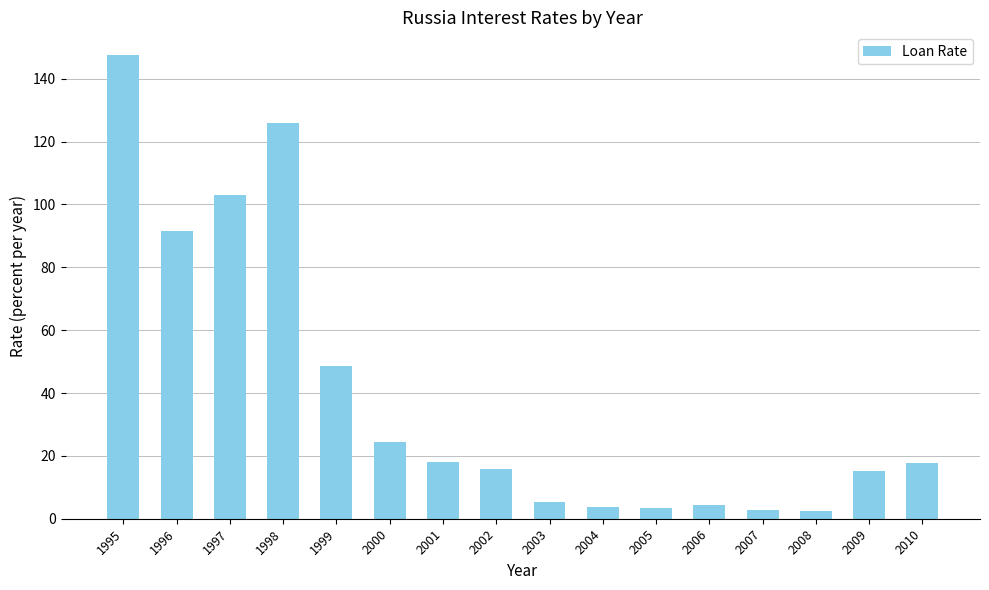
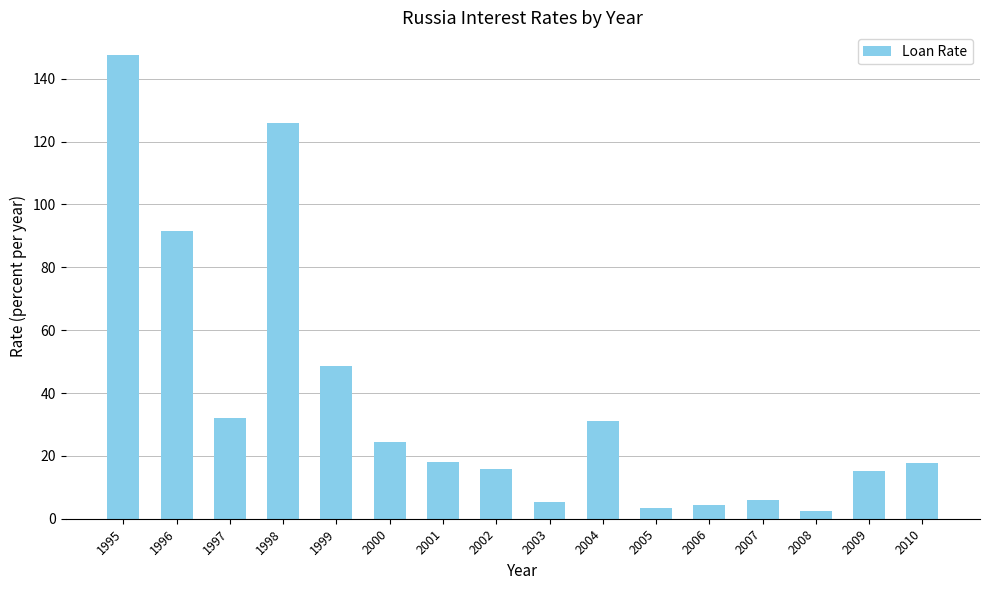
  {
    "1995": 147,
    "1996": 91,
-   "1997": 103,
+   "1997": 32,
    "1998": 126,
    "1999": 49,
    "2000": 24,
    "2001": 18,
    "2002": 16,
    "2003": 5,
-   "2004": 4,
+   "2004": 31,
    "2005": 3,
    "2006": 4,
-   "2007": 3,
+   "2007": 6,
    "2008": 3,
    "2009": 15,
    "2010": 18
  }
